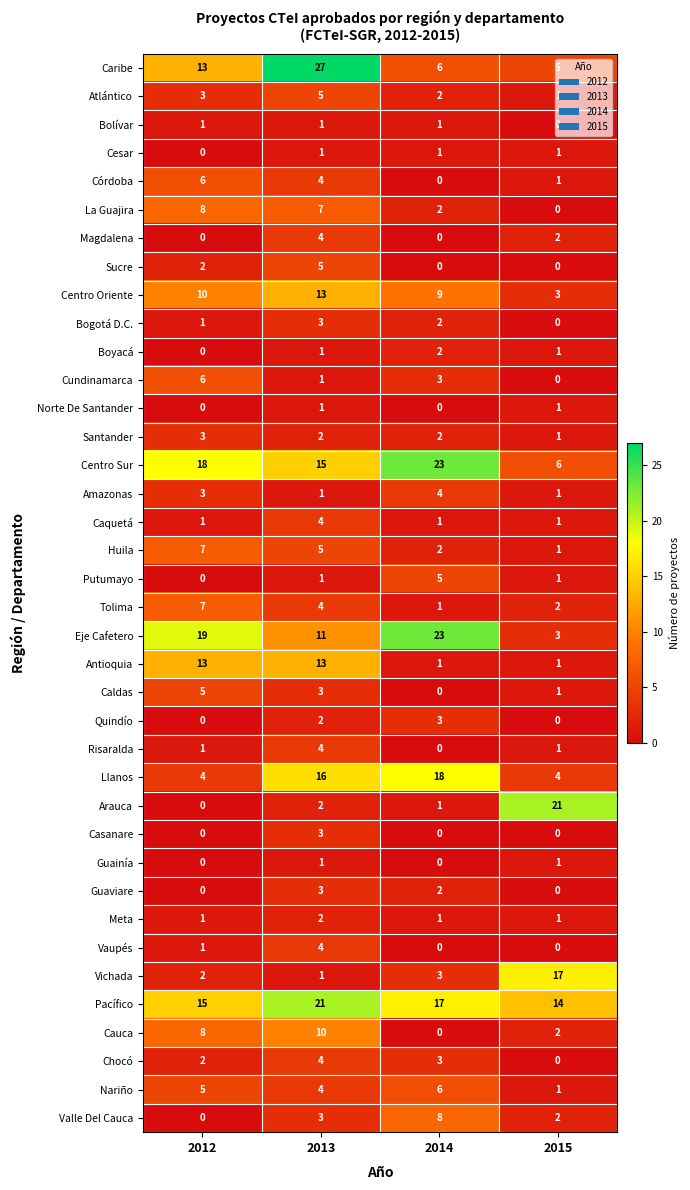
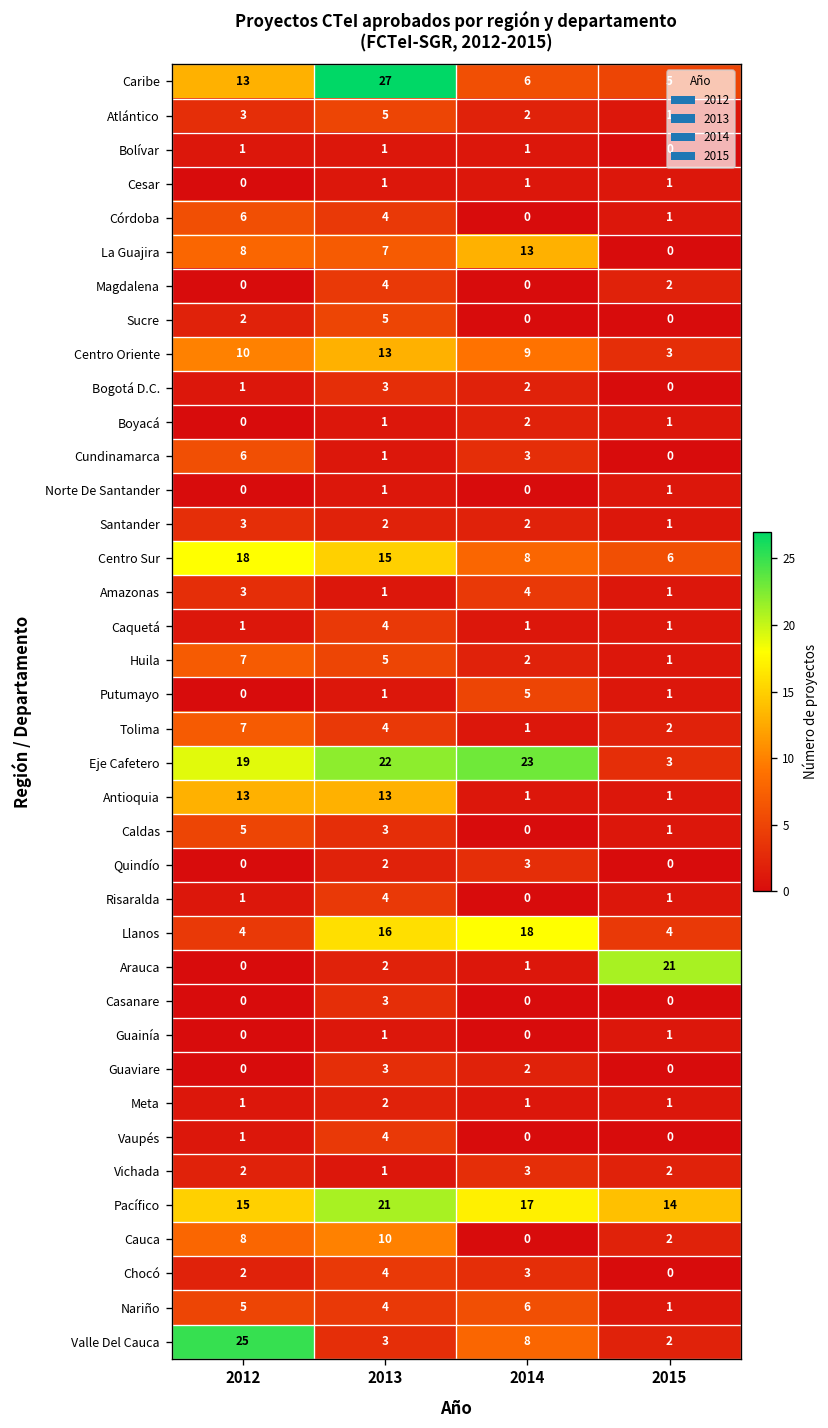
  {
    "Caribe": {
      "2012": 13,
      "2013": 27,
      "2014": 6
    },
    "Atlántico": {
      "2012": 3,
      "2013": 5,
      "2014": 2
    },
    "Bolívar": {
      "2012": 1,
      "2013": 1,
      "2014": 1
    },
    "Cesar": {
      "2012": 0,
      "2013": 1,
      "2014": 1,
      "2015": 1
    },
    "Córdoba": {
      "2012": 6,
      "2013": 4,
      "2014": 0,
      "2015": 1
    },
    "La Guajira": {
      "2012": 8,
      "2013": 7,
-     "2014": 2,
+     "2014": 13,
      "2015": 0
    },
    "Magdalena": {
      "2012": 0,
      "2013": 4,
      "2014": 0,
      "2015": 2
    },
    "Sucre": {
      "2012": 2,
      "2013": 5,
      "2014": 0,
      "2015": 0
    },
    "Centro Oriente": {
      "2012": 10,
      "2013": 13,
      "2014": 9,
      "2015": 3
    },
    "Bogotá D.C.": {
      "2012": 1,
      "2013": 3,
      "2014": 2,
      "2015": 0
    },
    "Boyacá": {
      "2012": 0,
      "2013": 1,
      "2014": 2,
      "2015": 1
    },
    "Cundinamarca": {
      "2012": 6,
      "2013": 1,
      "2014": 3,
      "2015": 0
    },
    "Norte De Santander": {
      "2012": 0,
      "2013": 1,
      "2014": 0,
      "2015": 1
    },
    "Santander": {
      "2012": 3,
      "2013": 2,
      "2014": 2,
      "2015": 1
    },
    "Centro Sur": {
      "2012": 18,
      "2013": 15,
-     "2014": 23,
+     "2014": 8,
      "2015": 6
    },
    "Amazonas": {
      "2012": 3,
      "2013": 1,
      "2014": 4,
      "2015": 1
    },
    "Caquetá": {
      "2012": 1,
      "2013": 4,
      "2014": 1,
      "2015": 1
    },
    "Huila": {
      "2012": 7,
      "2013": 5,
      "2014": 2,
      "2015": 1
    },
    "Putumayo": {
      "2012": 0,
      "2013": 1,
      "2014": 5,
      "2015": 1
    },
    "Tolima": {
      "2012": 7,
      "2013": 4,
      "2014": 1,
      "2015": 2
    },
    "Eje Cafetero": {
      "2012": 19,
-     "2013": 11,
+     "2013": 22,
      "2014": 23,
      "2015": 3
    },
    "Antioquia": {
      "2012": 13,
      "2013": 13,
      "2014": 1,
      "2015": 1
    },
    "Caldas": {
      "2012": 5,
      "2013": 3,
      "2014": 0,
      "2015": 1
    },
    "Quindío": {
      "2012": 0,
      "2013": 2,
      "2014": 3,
      "2015": 0
    },
    "Risaralda": {
      "2012": 1,
      "2013": 4,
      "2014": 0,
      "2015": 1
    },
    "Llanos": {
      "2012": 4,
      "2013": 16,
      "2014": 18,
      "2015": 4
    },
    "Arauca": {
      "2012": 0,
      "2013": 2,
      "2014": 1,
      "2015": 21
    },
    "Casanare": {
      "2012": 0,
      "2013": 3,
      "2014": 0,
      "2015": 0
    },
    "Guainía": {
      "2012": 0,
      "2013": 1,
      "2014": 0,
      "2015": 1
    },
    "Guaviare": {
      "2012": 0,
      "2013": 3,
      "2014": 2,
      "2015": 0
    },
    "Meta": {
      "2012": 1,
      "2013": 2,
      "2014": 1,
      "2015": 1
    },
    "Vaupés": {
      "2012": 1,
      "2013": 4,
      "2014": 0,
      "2015": 0
    },
    "Vichada": {
      "2012": 2,
      "2013": 1,
      "2014": 3,
-     "2015": 17
+     "2015": 2
    },
    "Pacífico": {
      "2012": 15,
      "2013": 21,
      "2014": 17,
      "2015": 14
    },
    "Cauca": {
      "2012": 8,
      "2013": 10,
      "2014": 0,
      "2015": 2
    },
    "Chocó": {
      "2012": 2,
      "2013": 4,
      "2014": 3,
      "2015": 0
    },
    "Nariño": {
      "2012": 5,
      "2013": 4,
      "2014": 6,
      "2015": 1
    },
    "Valle Del Cauca": {
-     "2012": 0,
+     "2012": 25,
      "2013": 3,
      "2014": 8,
      "2015": 2
    }
  }
